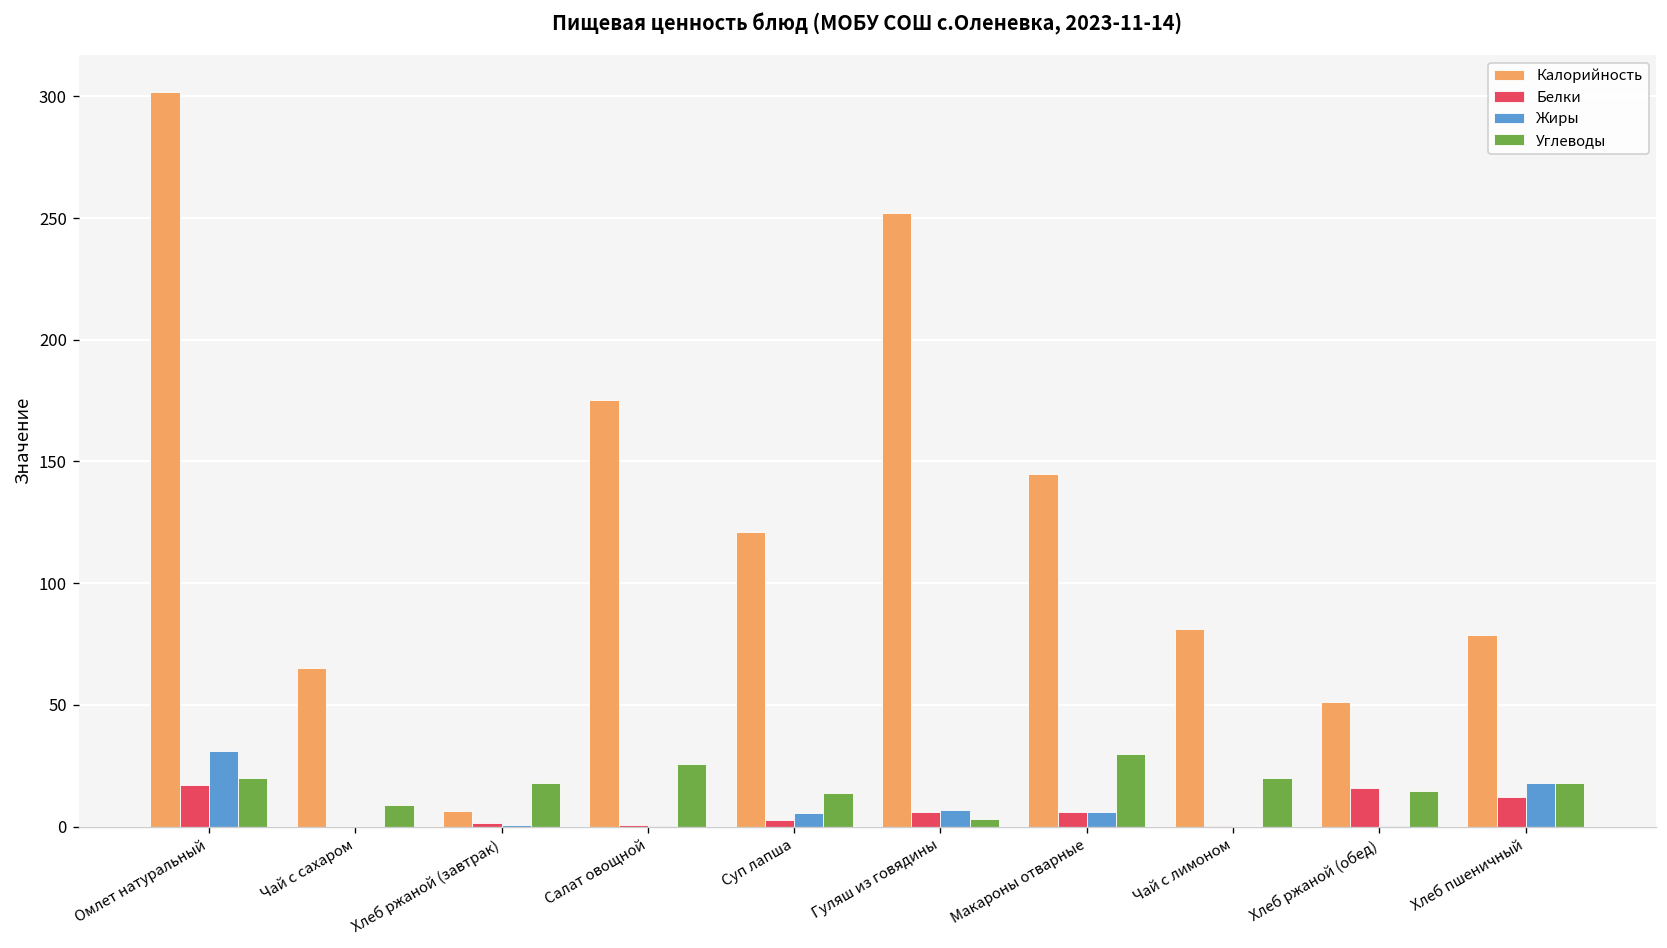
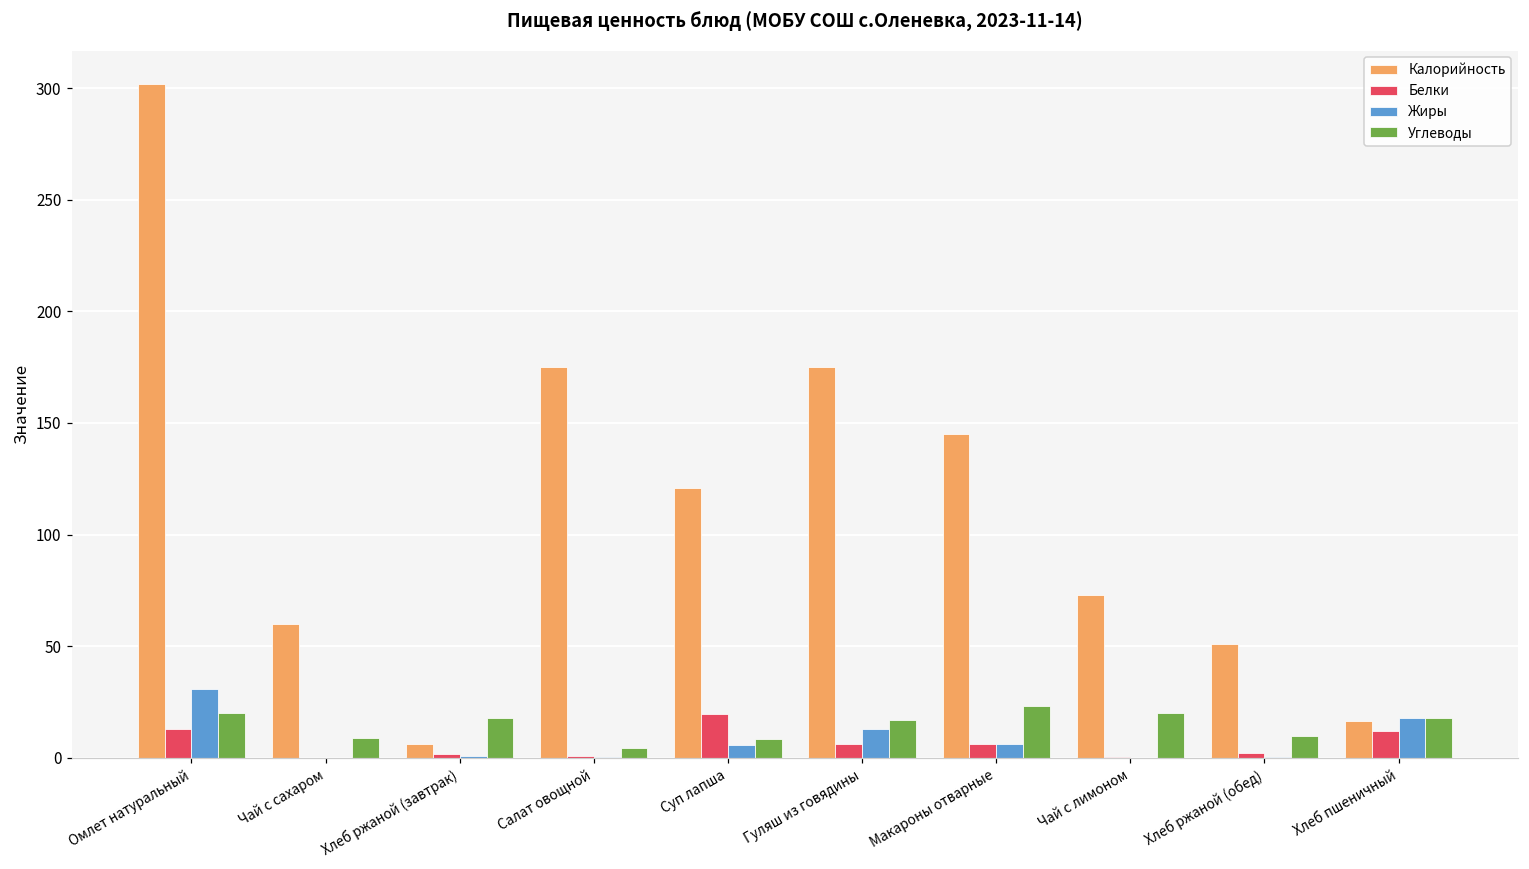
  {
    "Калорийность": {
      "Омлет натуральный": 302,
-     "Чай с сахаром": 65,
+     "Чай с сахаром": 60,
      "Хлеб ржаной (завтрак)": 6,
      "Салат овощной": 175,
      "Суп лапша": 121,
-     "Гуляш из говядины": 252,
+     "Гуляш из говядины": 175,
      "Макароны отварные": 145,
-     "Чай с лимоном": 81,
+     "Чай с лимоном": 73,
      "Хлеб ржаной (обед)": 51,
-     "Хлеб пшеничный": 79
+     "Хлеб пшеничный": 17
    },
    "Белки": {
-     "Омлет натуральный": 17,
+     "Омлет натуральный": 13,
      "Чай с сахаром": 0,
      "Хлеб ржаной (завтрак)": 2,
-     "Суп лапша": 3,
+     "Суп лапша": 19,
      "Гуляш из говядины": 6,
      "Макароны отварные": 6,
-     "Хлеб ржаной (обед)": 16,
+     "Хлеб ржаной (обед)": 2,
      "Хлеб пшеничный": 12
    },
    "Жиры": {
      "Омлет натуральный": 31,
      "Чай с сахаром": 0,
      "Суп лапша": 6,
-     "Гуляш из говядины": 7,
+     "Гуляш из говядины": 13,
      "Макароны отварные": 6,
      "Чай с лимоном": 0,
      "Хлеб пшеничный": 18
    },
    "Углеводы": {
      "Омлет натуральный": 20,
      "Чай с сахаром": 9,
      "Хлеб ржаной (завтрак)": 18,
-     "Салат овощной": 26,
-     "Суп лапша": 14,
-     "Гуляш из говядины": 3,
-     "Макароны отварные": 30,
+     "Салат овощной": 4,
+     "Суп лапша": 8,
+     "Гуляш из говядины": 17,
+     "Макароны отварные": 23,
      "Чай с лимоном": 20,
-     "Хлеб ржаной (обед)": 15,
+     "Хлеб ржаной (обед)": 10,
      "Хлеб пшеничный": 18
    }
  }
